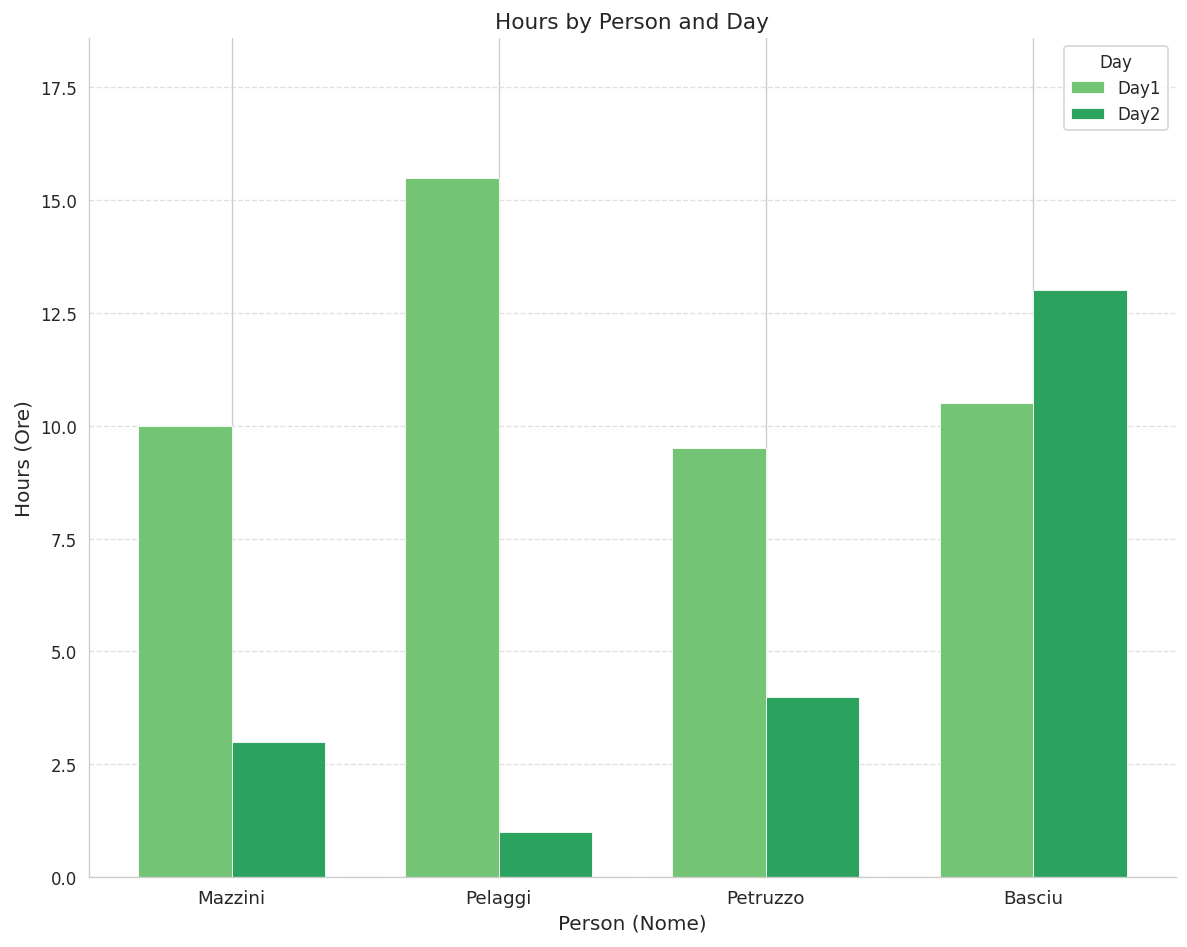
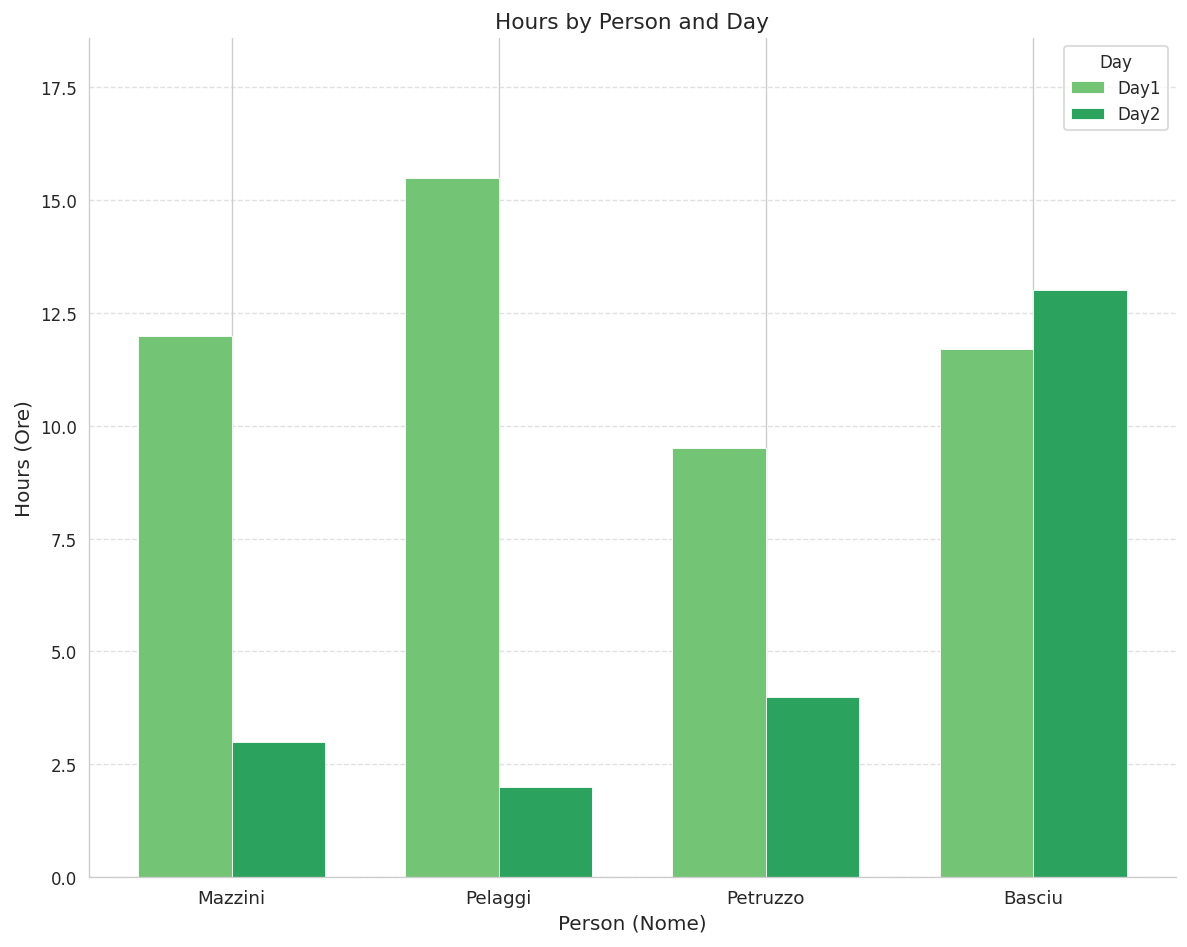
  {
    "Day1": {
-     "Mazzini": 10,
+     "Mazzini": 12,
      "Pelaggi": 15.5,
      "Petruzzo": 9.5,
-     "Basciu": 10.5
+     "Basciu": 11.7
    },
    "Day2": {
      "Mazzini": 3,
-     "Pelaggi": 1,
+     "Pelaggi": 2,
      "Petruzzo": 4,
      "Basciu": 13
    }
  }
